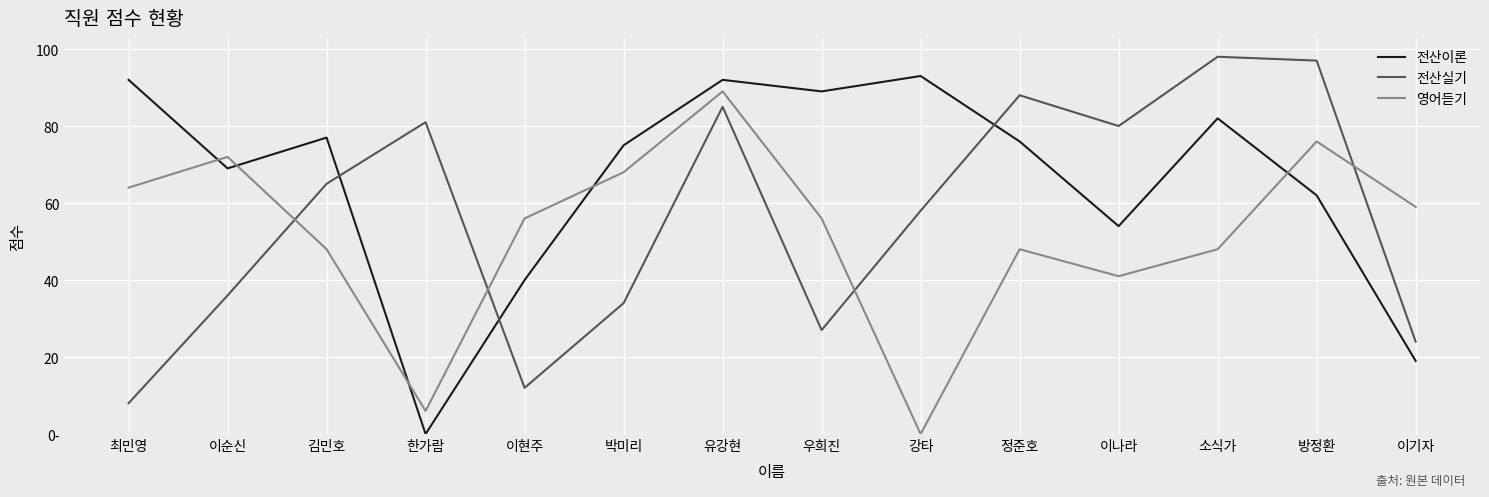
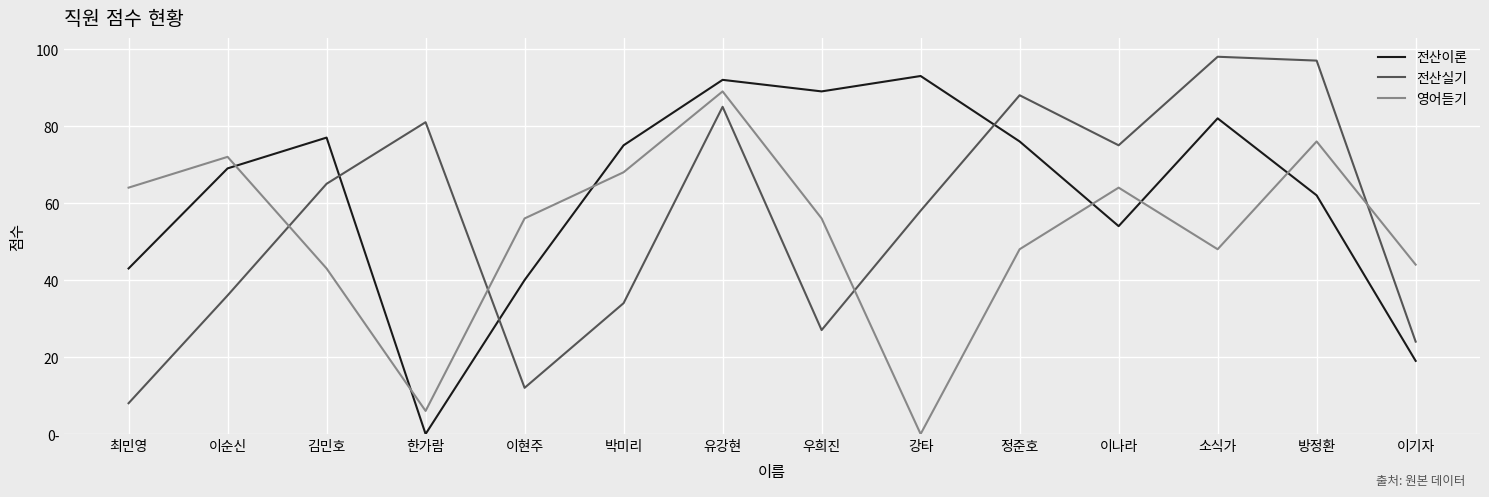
  {
    "전산이론": {
-     "최민영": 92,
+     "최민영": 43,
      "이순신": 69,
      "김민호": 77,
      "한가람": 0,
      "이현주": 40,
      "박미리": 75,
      "유강현": 92,
      "우희진": 89,
      "강타": 93,
      "정준호": 76,
      "이나라": 54,
      "소식가": 82,
      "방정환": 62,
      "이기자": 19
    },
    "전산실기": {
      "최민영": 8,
      "이순신": 36,
      "김민호": 65,
      "한가람": 81,
      "이현주": 12,
      "박미리": 34,
      "유강현": 85,
      "우희진": 27,
      "강타": 58,
      "정준호": 88,
-     "이나라": 80,
+     "이나라": 75,
      "소식가": 98,
      "방정환": 97,
      "이기자": 24
    },
    "영어듣기": {
      "최민영": 64,
      "이순신": 72,
-     "김민호": 48,
+     "김민호": 43,
      "한가람": 6,
      "이현주": 56,
      "박미리": 68,
      "유강현": 89,
      "우희진": 56,
      "강타": 0,
      "정준호": 48,
-     "이나라": 41,
+     "이나라": 64,
      "소식가": 48,
      "방정환": 76,
-     "이기자": 59
+     "이기자": 44
    }
  }
